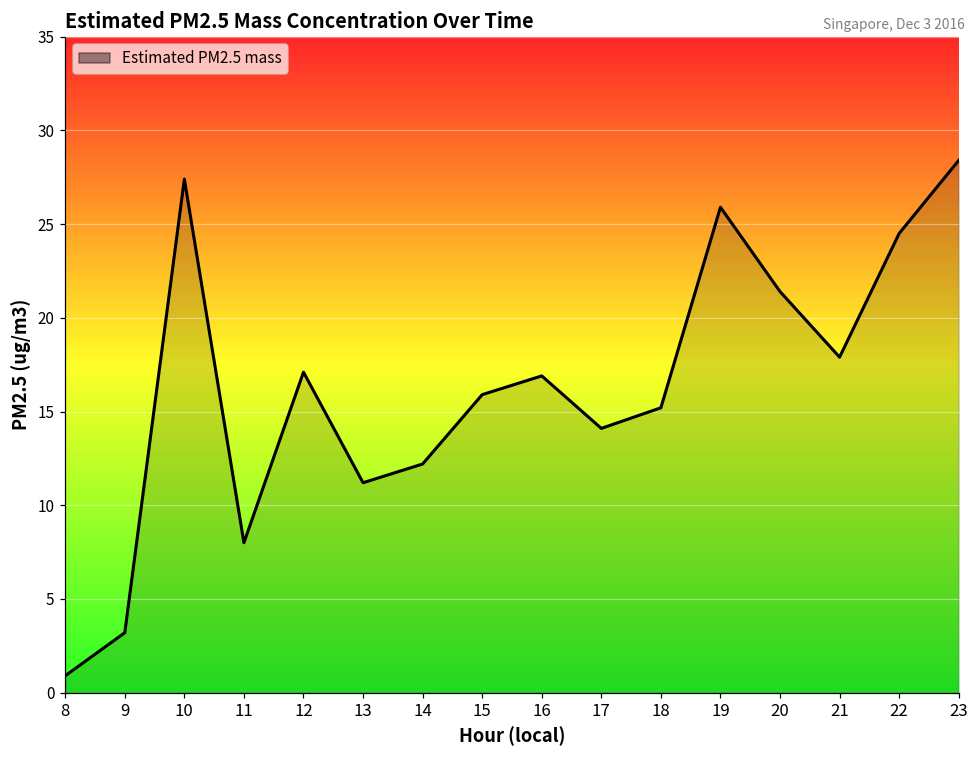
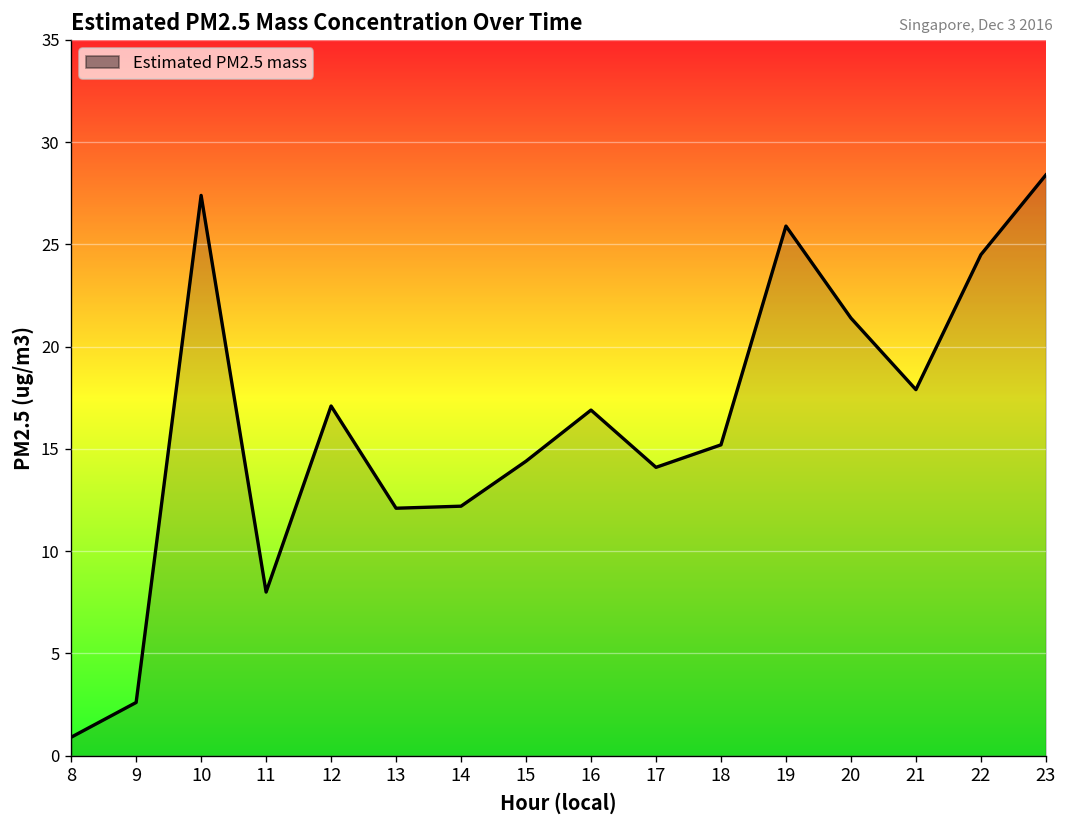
  {
    "8": 0.9,
-   "9": 3.2,
+   "9": 2.6,
    "10": 27.4,
    "11": 8.0,
    "12": 17.1,
-   "13": 11.2,
+   "13": 12.1,
    "14": 12.2,
-   "15": 15.9,
+   "15": 14.4,
    "16": 16.9,
    "17": 14.1,
    "18": 15.2,
    "19": 25.9,
    "20": 21.4,
    "21": 17.9,
    "22": 24.5,
    "23": 28.4
  }
